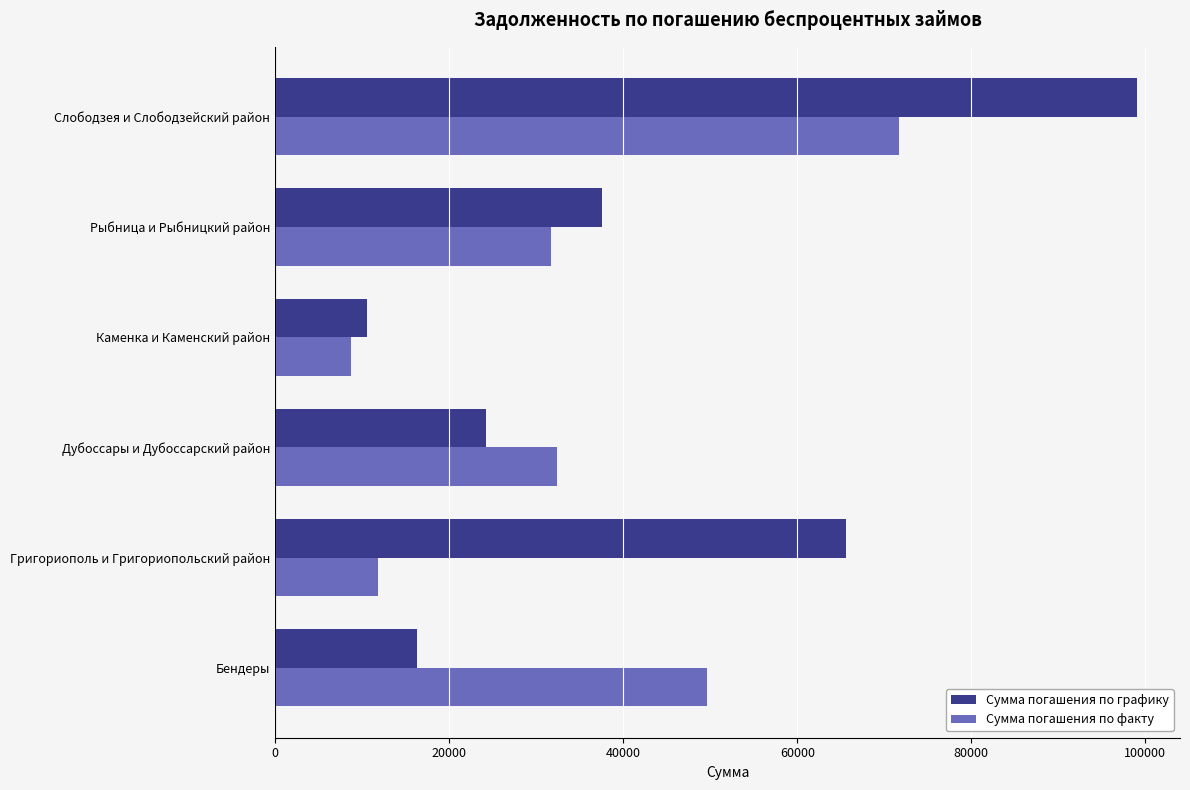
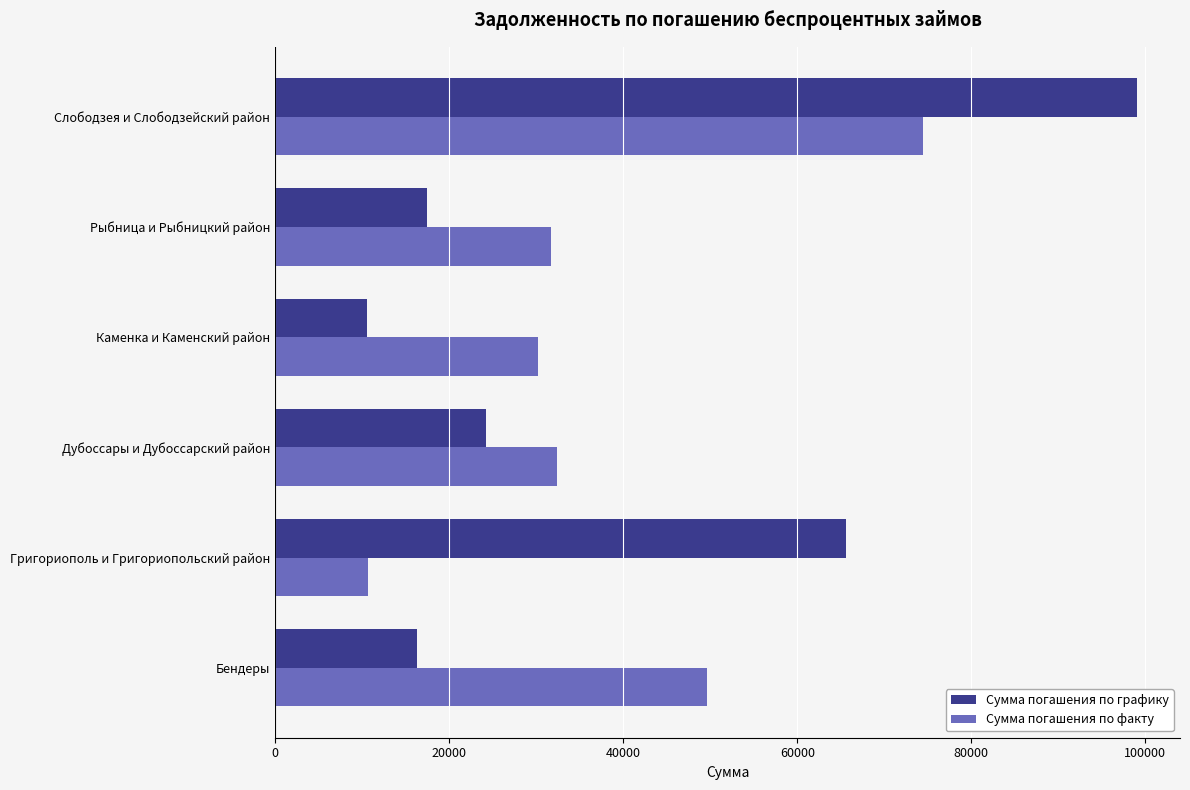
  {
    "Сумма погашения по графику": {
      "Слободзея и Слободзейский район": 99000,
-     "Рыбница и Рыбницкий район": 38000,
+     "Рыбница и Рыбницкий район": 17000,
      "Каменка и Каменский район": 11000,
      "Дубоссары и Дубоссарский район": 24000,
      "Григориополь и Григориопольский район": 66000,
      "Бендеры": 16000
    },
    "Сумма погашения по факту": {
-     "Слободзея и Слободзейский район": 72000,
+     "Слободзея и Слободзейский район": 74000,
      "Рыбница и Рыбницкий район": 32000,
-     "Каменка и Каменский район": 9000,
+     "Каменка и Каменский район": 30000,
      "Дубоссары и Дубоссарский район": 32000,
-     "Григориополь и Григориопольский район": 12000,
+     "Григориополь и Григориопольский район": 11000,
      "Бендеры": 50000
    }
  }
